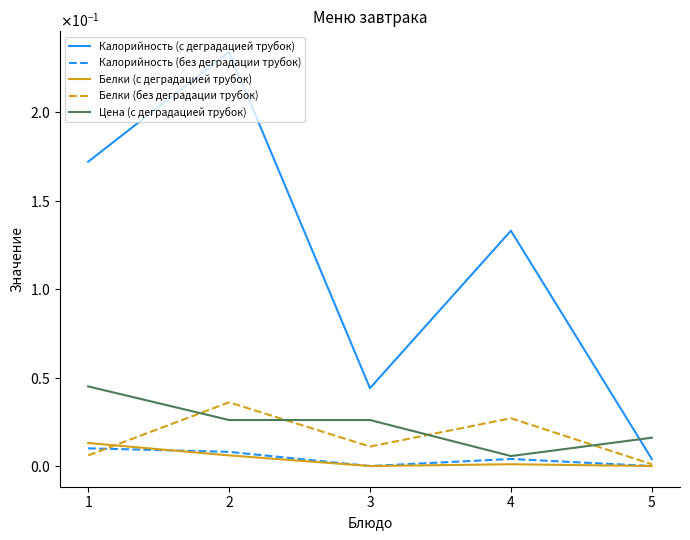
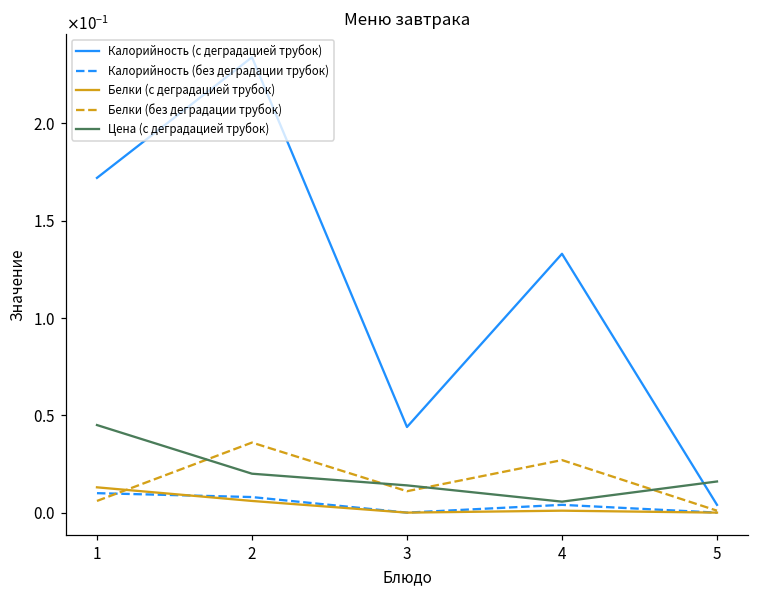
  {
    "Цена (с деградацией трубок)": {
      "1": 0.045,
-     "2": 0.026,
-     "3": 0.026,
+     "2": 0.020,
+     "3": 0.014,
      "4": 0.006,
      "5": 0.016
    }
  }
